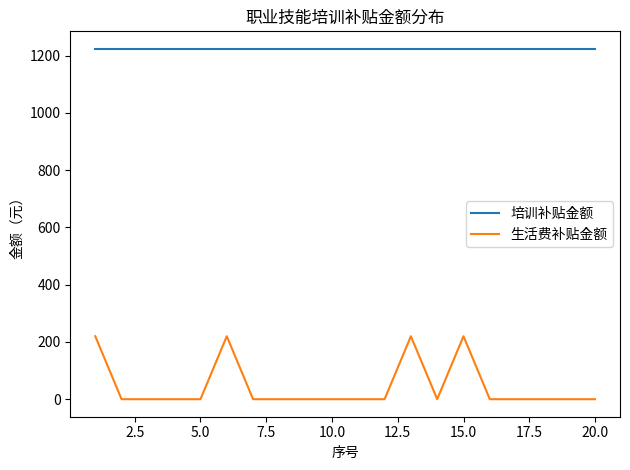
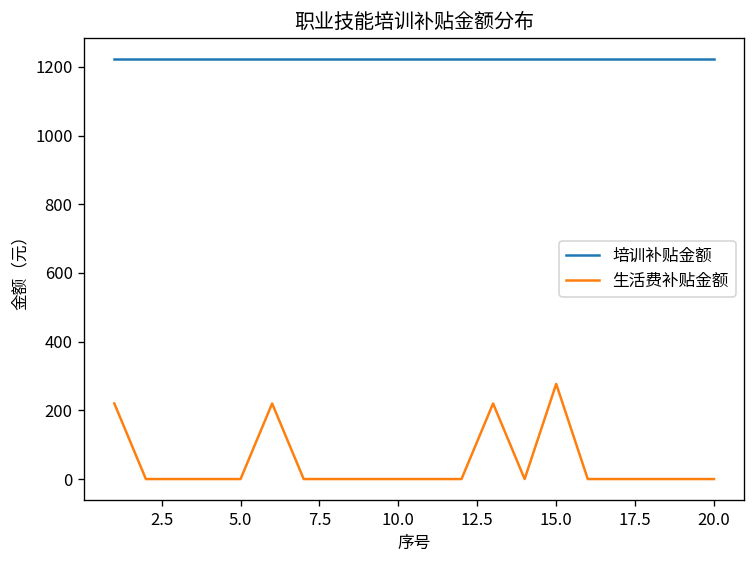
  {
    "培训补贴金额": {
      "5.0": 1220,
      "10.0": 1220,
      "15.0": 1220,
      "20.0": 1220
    },
    "生活费补贴金额": {
      "5.0": 0,
      "10.0": 0,
-     "15.0": 220,
+     "15.0": 280,
      "20.0": 0
    }
  }
